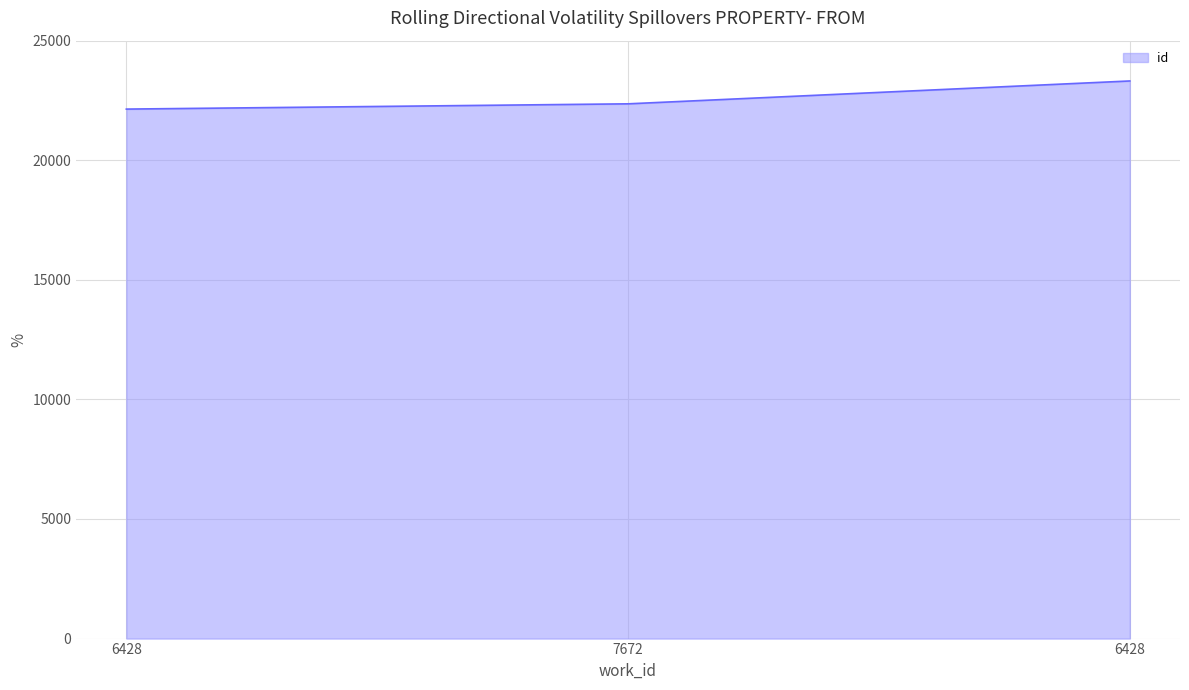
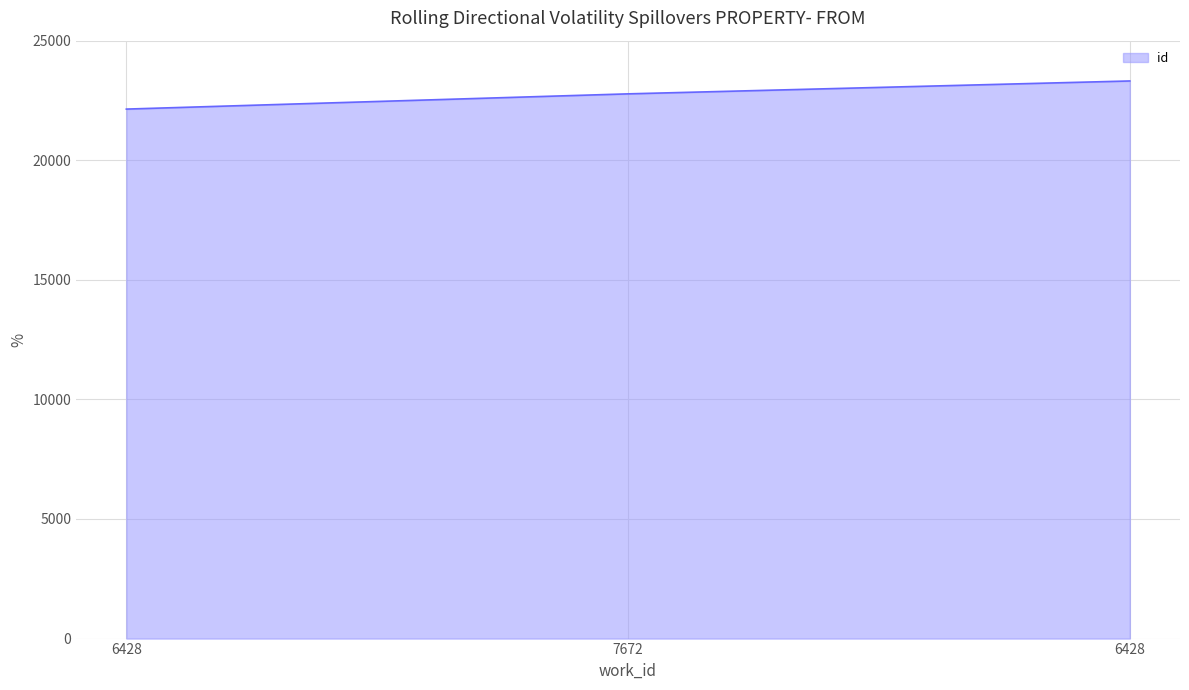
  {
-   "7672": 22400
+   "7672": 22800
  }
